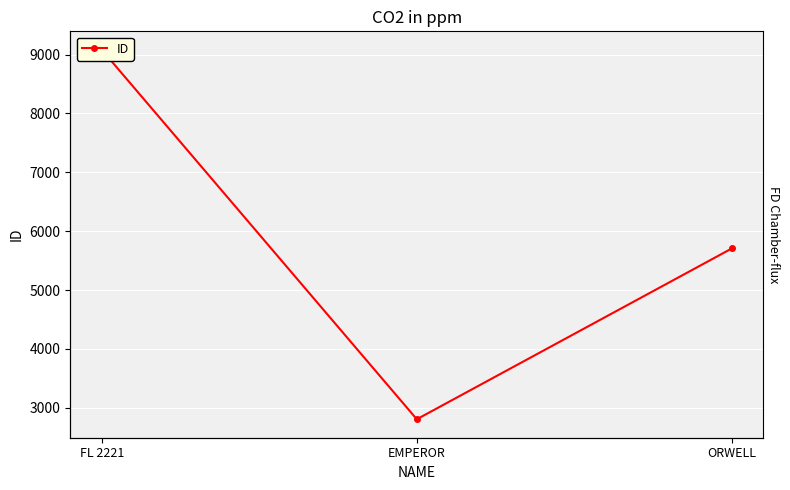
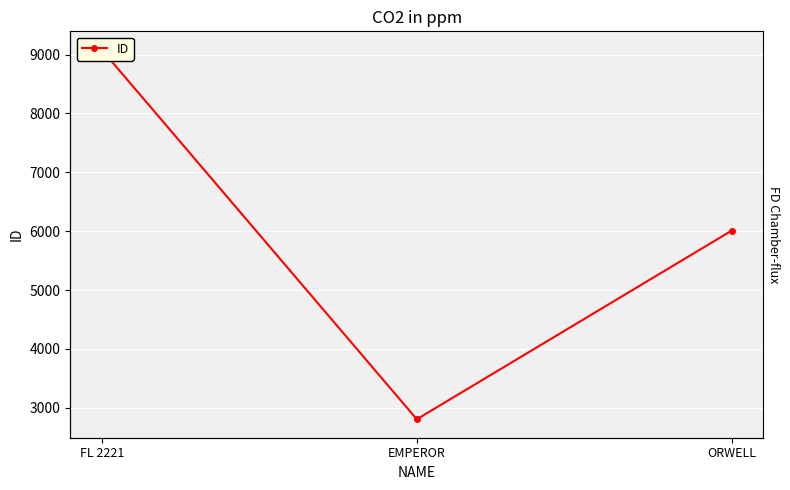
  {
    "EMPEROR": 2800,
-   "ORWELL": 5700
+   "ORWELL": 6000
  }
